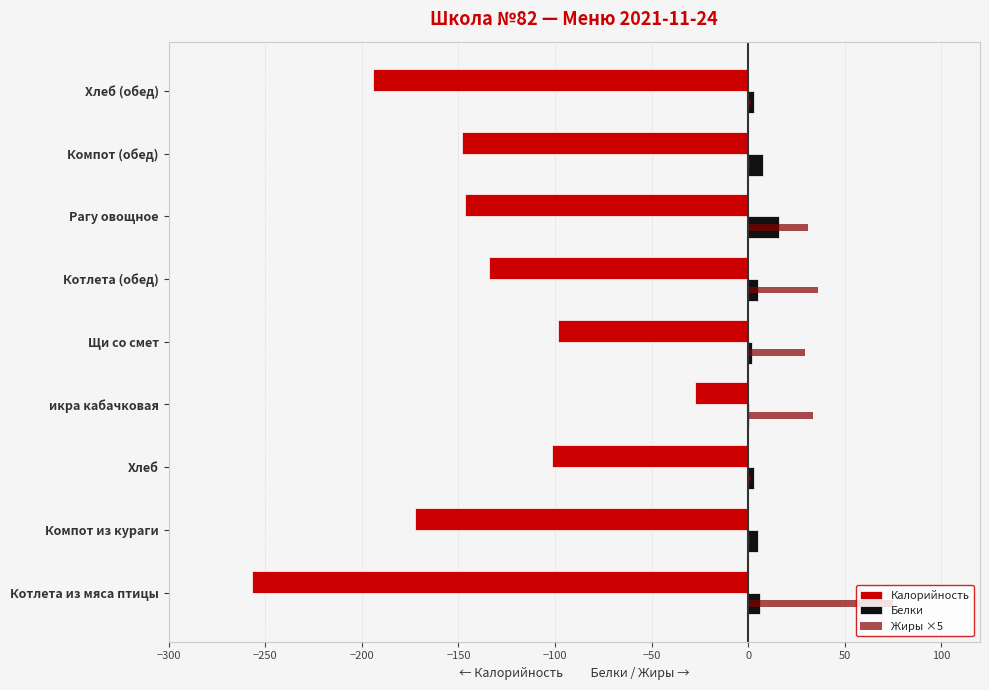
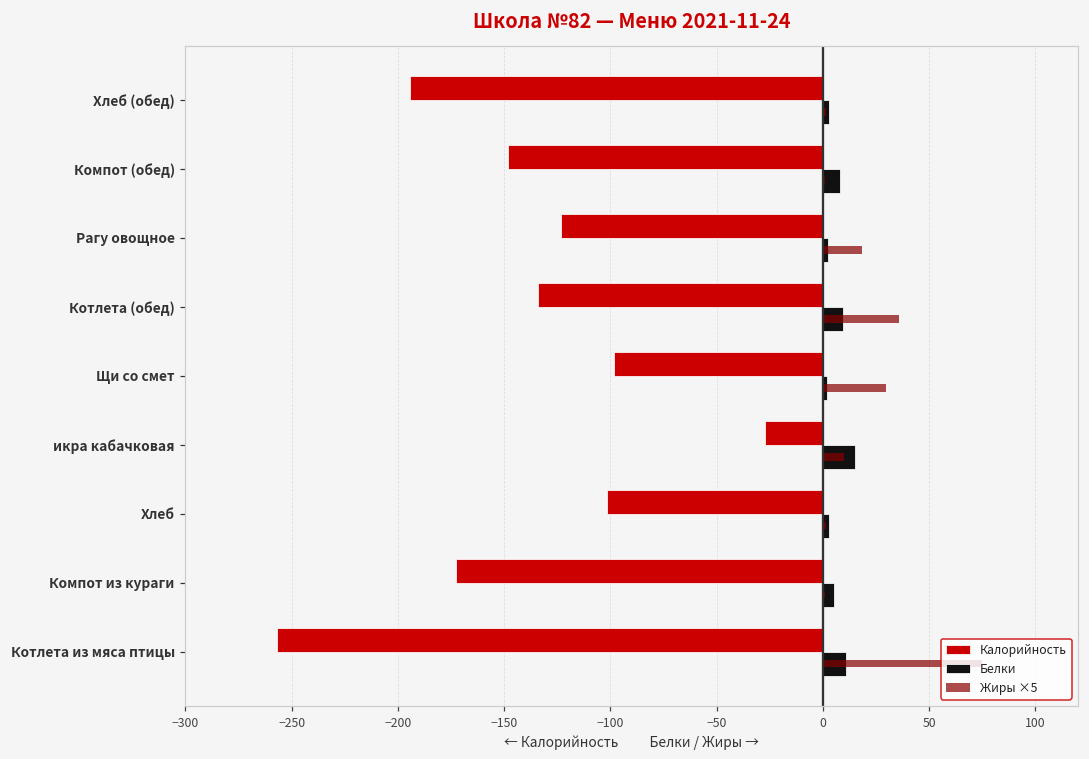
  {
    "Калорийность": {
      "Хлеб (обед)": -194,
      "Компот (обед)": -148,
-     "Рагу овощное": -147,
+     "Рагу овощное": -123,
      "Котлета (обед)": -134,
      "Щи со смет": -98,
      "икра кабачковая": -28,
      "Хлеб": -102,
      "Компот из кураги": -173,
      "Котлета из мяса птицы": -257
    },
    "Белки": {
      "Хлеб (обед)": 3,
      "Компот (обед)": 8,
-     "Рагу овощное": 16,
-     "Котлета (обед)": 5,
-     "икра кабачковая": 0,
+     "Рагу овощное": 2,
+     "Котлета (обед)": 9,
+     "икра кабачковая": 15,
      "Хлеб": 3,
      "Компот из кураги": 5,
-     "Котлета из мяса птицы": 6
+     "Котлета из мяса птицы": 11
    },
    "Жиры ×5": {
-     "Рагу овощное": 31,
+     "Рагу овощное": 18,
      "Котлета (обед)": 36,
      "Щи со смет": 30,
-     "икра кабачковая": 34
+     "икра кабачковая": 10
    }
  }
